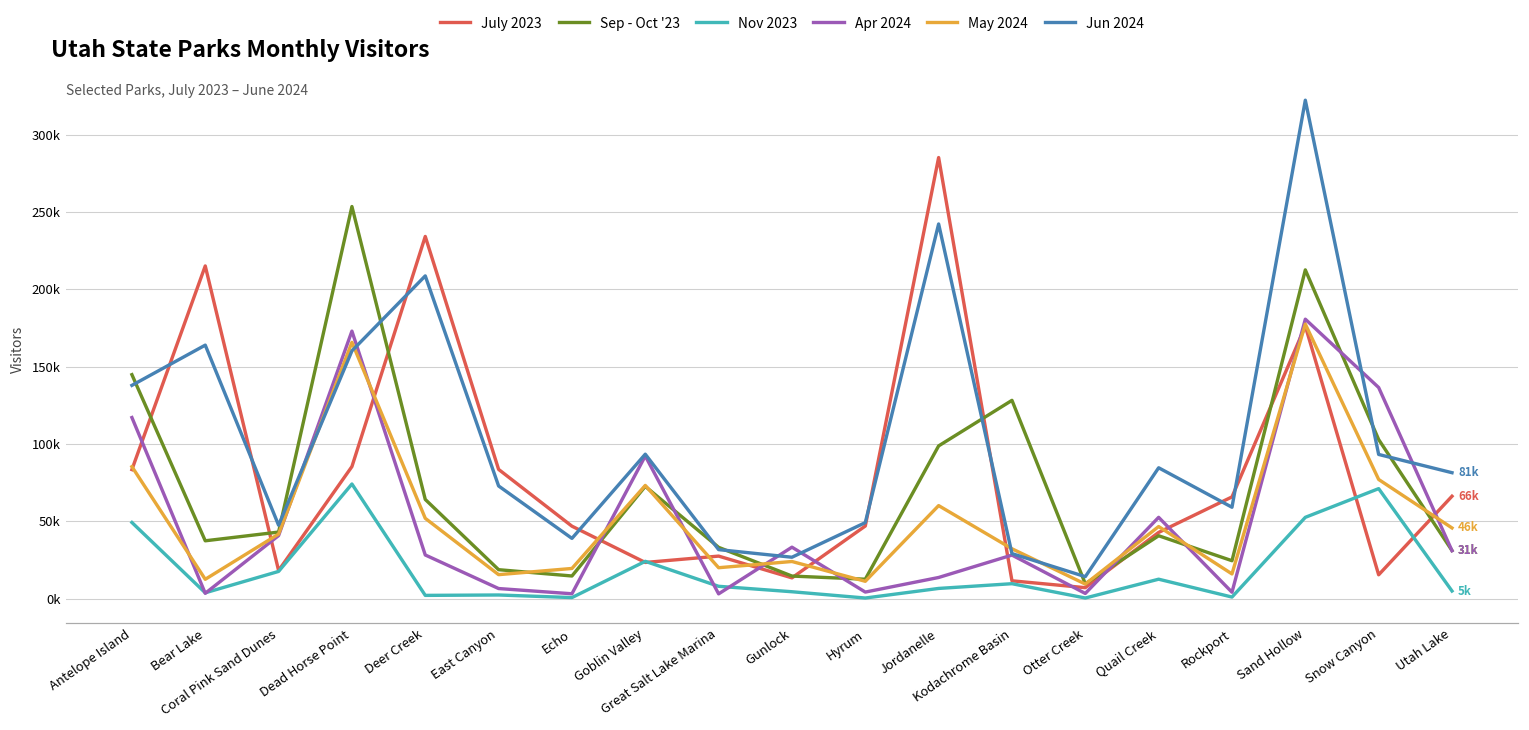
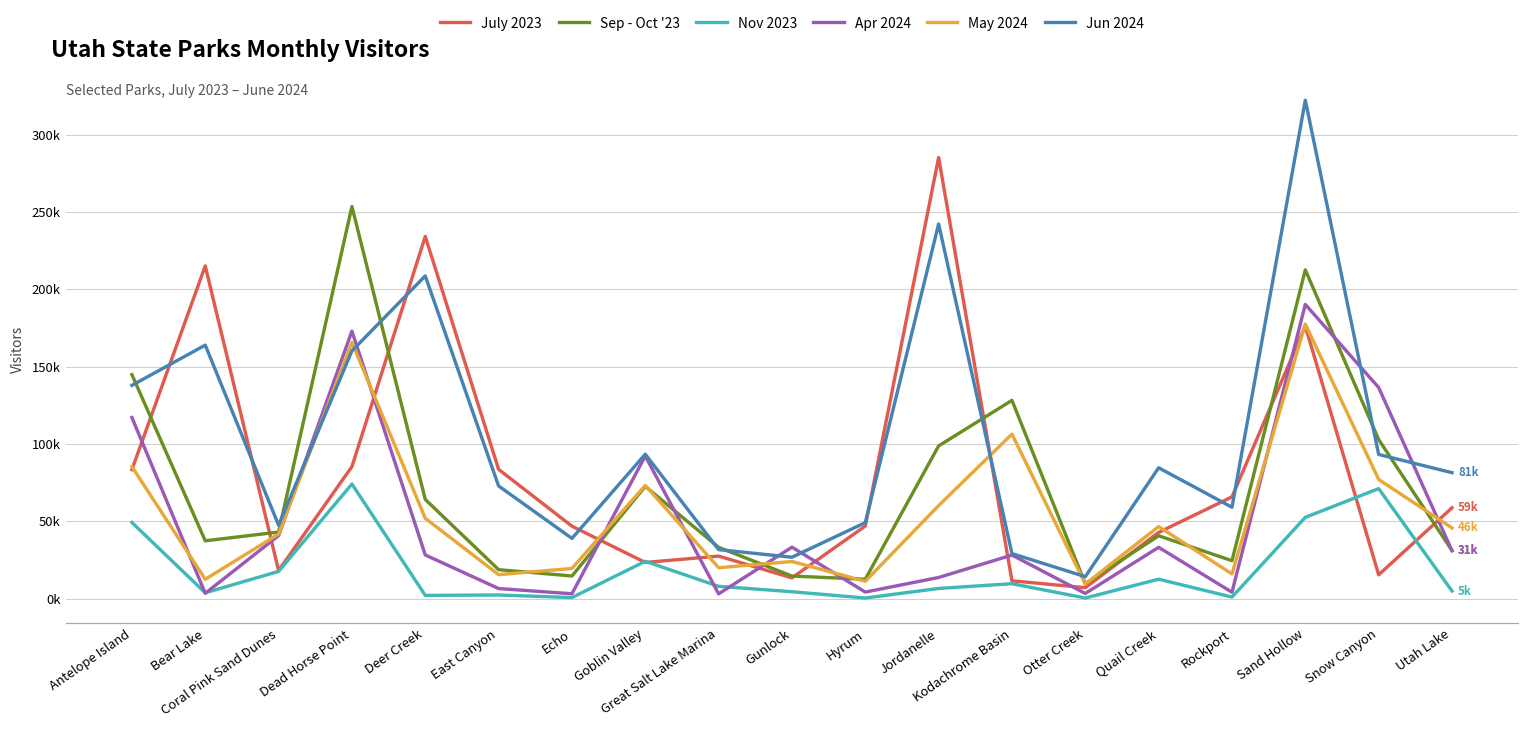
  {
    "July 2023": {
-     "Utah Lake": "66k"
+     "Utah Lake": "59k"
    },
    "Sep - Oct '23": {
      "Antelope Island": "145000",
      "Bear Lake": "37000",
      "Dead Horse Point": "253000",
      "Deer Creek": "64000",
      "East Canyon": "19000",
      "Echo": "15000",
      "Jordanelle": "99000",
      "Kodachrome Basin": "128000",
      "Quail Creek": "41000",
      "Rockport": "25000",
      "Sand Hollow": "213000",
      "Snow Canyon": "103000"
    },
    "Apr 2024": {
      "Antelope Island": "117000",
      "Dead Horse Point": "173000",
      "Deer Creek": "28000",
      "East Canyon": "7000",
      "Echo": "3000",
      "Great Salt Lake Marina": "3000",
      "Gunlock": "33000",
      "Hyrum": "4000",
      "Jordanelle": "14000",
      "Otter Creek": "3000",
-     "Quail Creek": "53000",
+     "Quail Creek": "33000",
      "Rockport": "4000",
-     "Sand Hollow": "181000",
+     "Sand Hollow": "190000",
      "Snow Canyon": "136000"
    },
    "May 2024": {
      "Antelope Island": "85000",
      "Bear Lake": "13000",
      "Dead Horse Point": "166000",
      "Deer Creek": "52000",
      "East Canyon": "16000",
      "Echo": "20000",
      "Great Salt Lake Marina": "20000",
      "Gunlock": "24000",
      "Jordanelle": "60000",
-     "Kodachrome Basin": "32000",
+     "Kodachrome Basin": "106000",
      "Quail Creek": "47000",
      "Rockport": "16000",
      "Snow Canyon": "77000"
    }
  }
